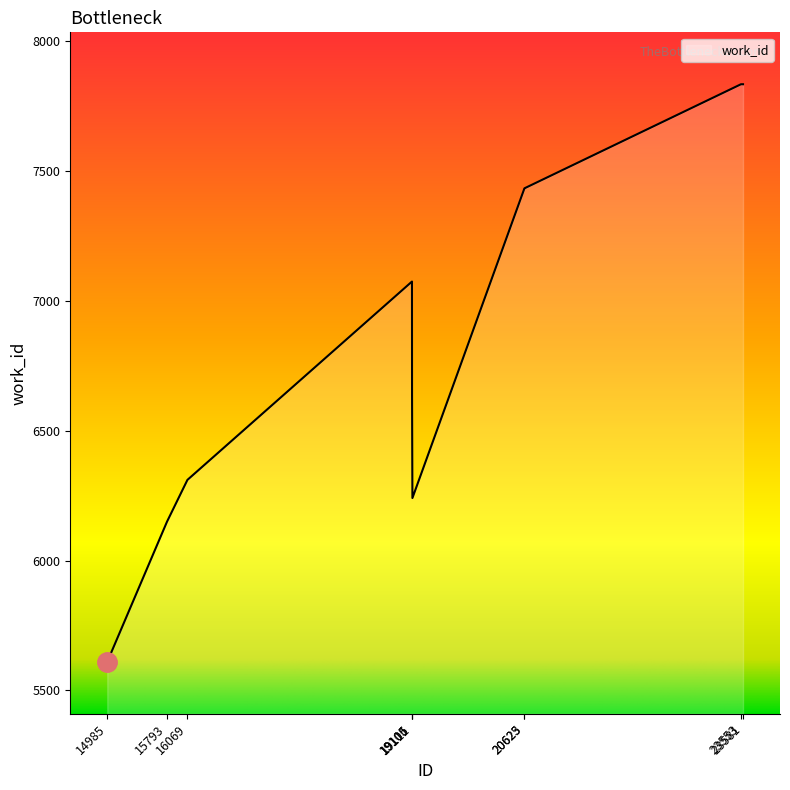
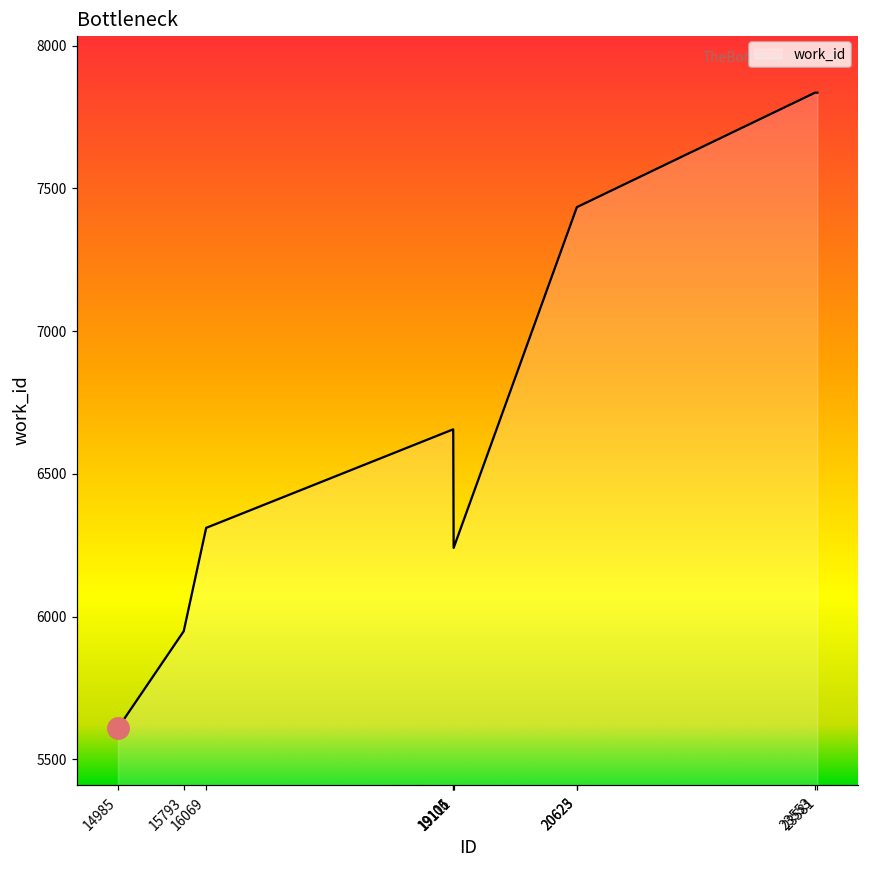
  {
    "work_id": {
-     "15793": 6150,
+     "15793": 5950,
      "16069": 6310,
-     "19105": 7080,
+     "19105": 6660,
      "19106": 6640,
      "19111": 6240,
      "20623": 7430,
      "20625": 7430,
      "23553": 7840,
      "23581": 7840
    }
  }
